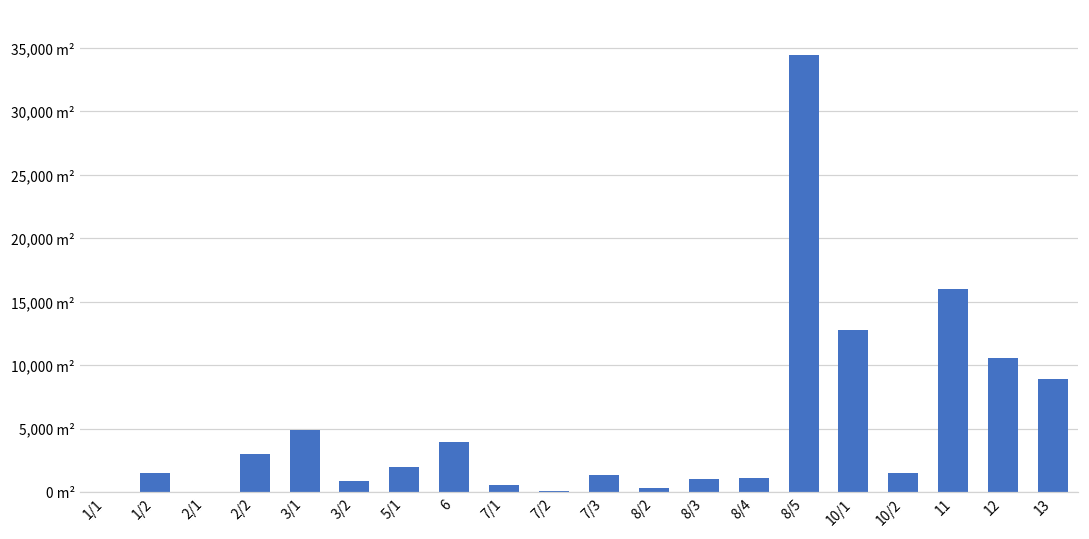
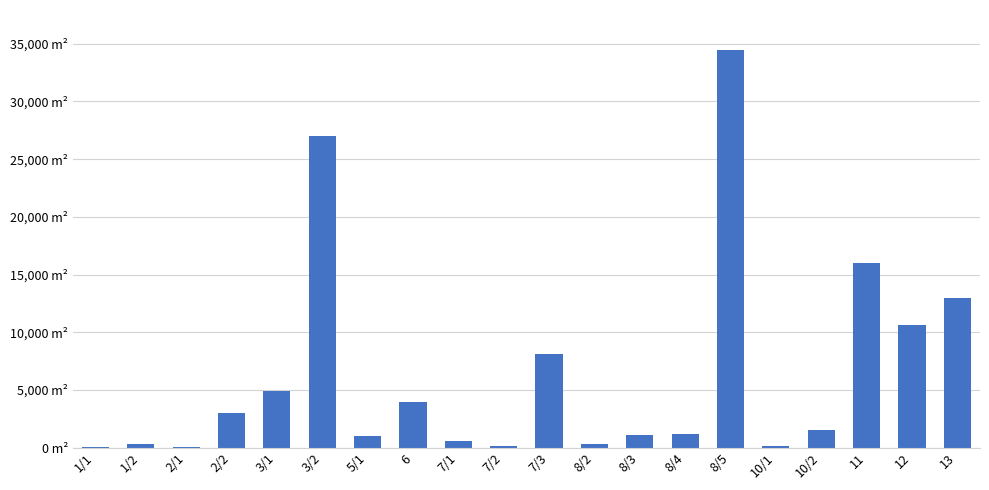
  {
-   "1/2": "1,600 m²",
+   "1/2": "300 m²",
    "2/2": "3,000 m²",
    "3/1": "4,900 m²",
-   "3/2": "900 m²",
-   "5/1": "2,000 m²",
+   "3/2": "27,000 m²",
+   "5/1": "1,000 m²",
    "6": "3,900 m²",
    "7/1": "600 m²",
-   "7/3": "1,400 m²",
+   "7/3": "8,100 m²",
    "8/2": "400 m²",
    "8/3": "1,100 m²",
    "8/4": "1,100 m²",
    "8/5": "34,500 m²",
-   "10/1": "12,800 m²",
+   "10/1": "200 m²",
    "10/2": "1,500 m²",
    "11": "16,000 m²",
    "12": "10,600 m²",
-   "13": "9,000 m²"
+   "13": "13,000 m²"
  }
